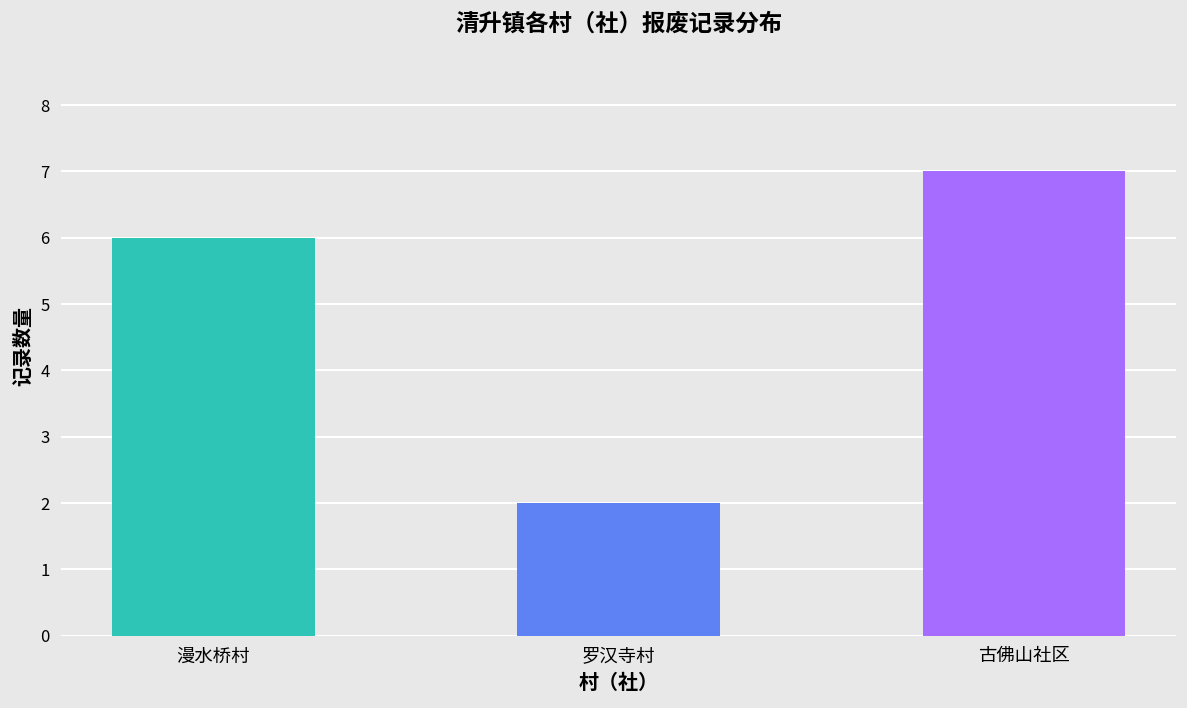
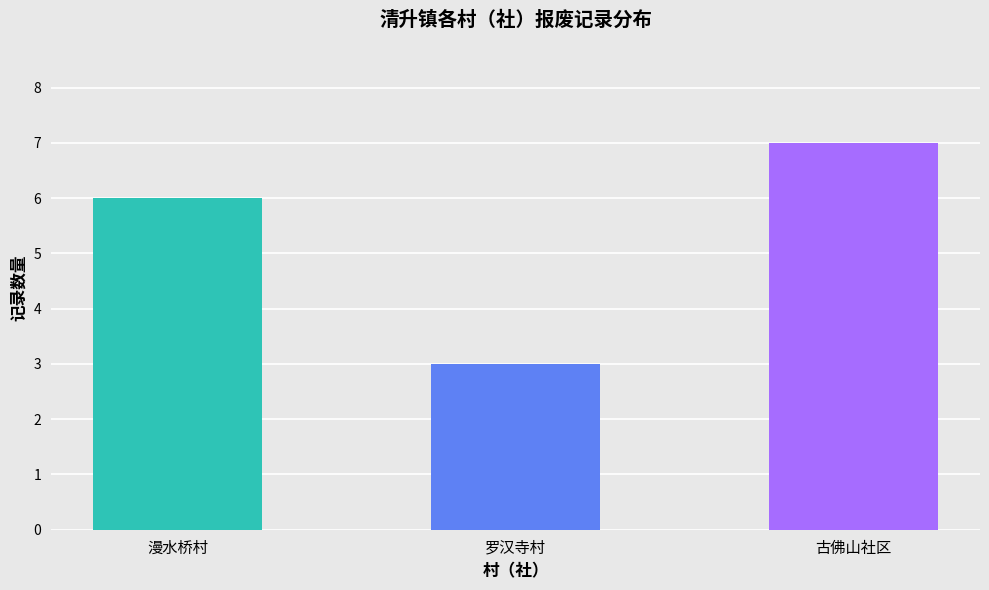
  {
    "漫水桥村": 6,
-   "罗汉寺村": 2,
+   "罗汉寺村": 3,
    "古佛山社区": 7
  }
